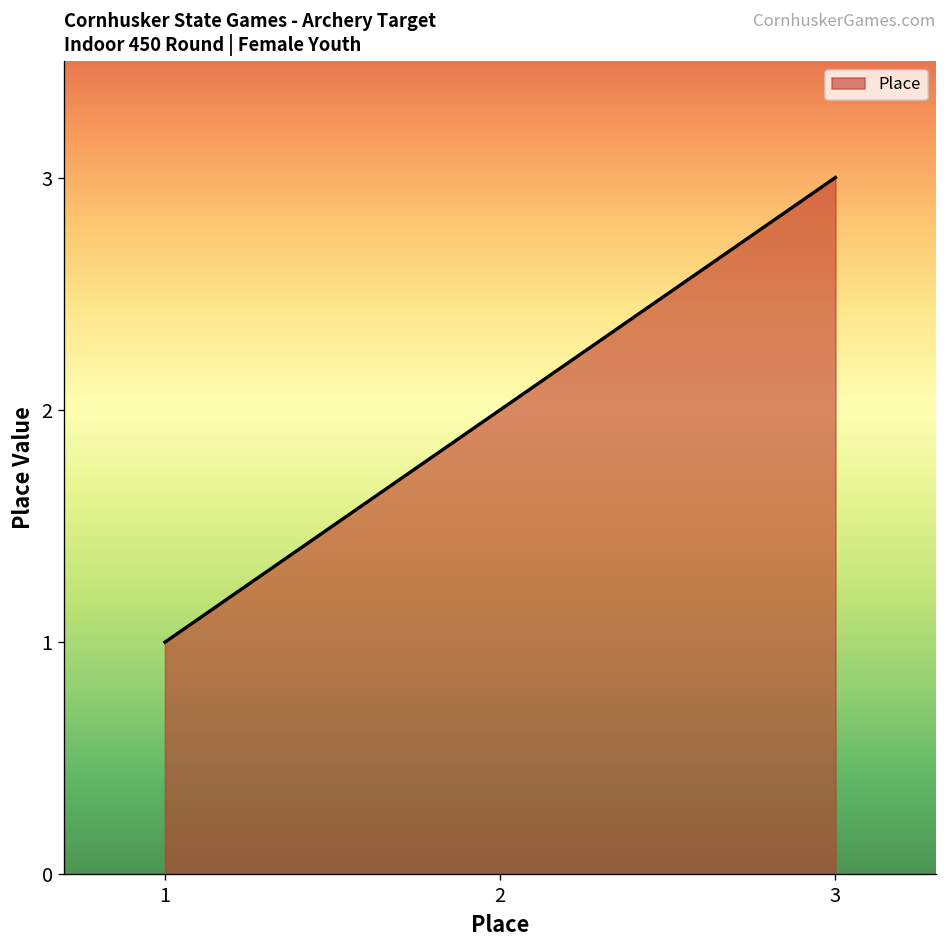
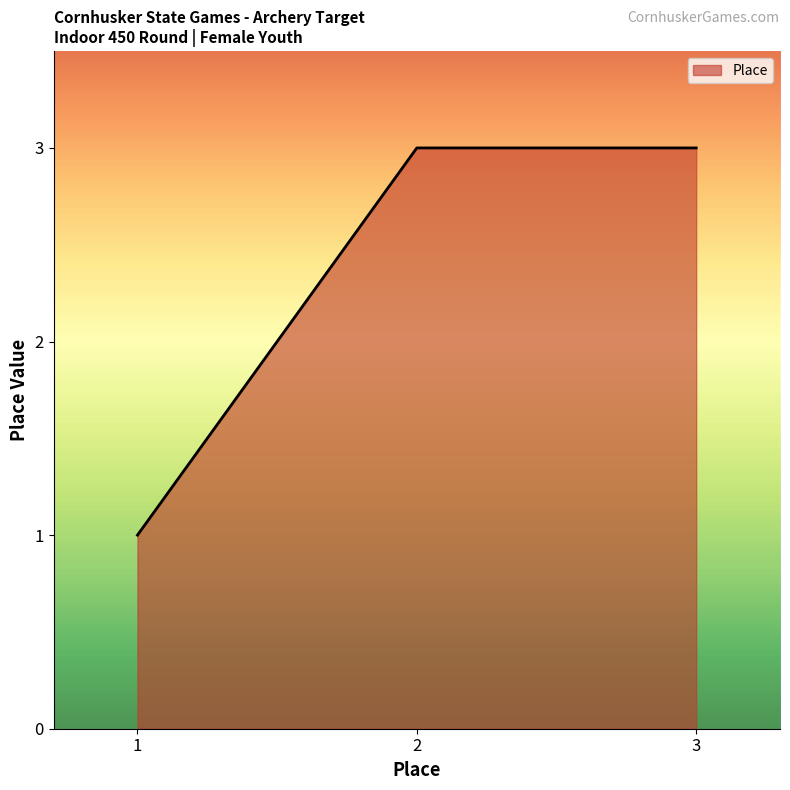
  {
    "1": 1,
-   "2": 2,
+   "2": 3,
    "3": 3
  }
